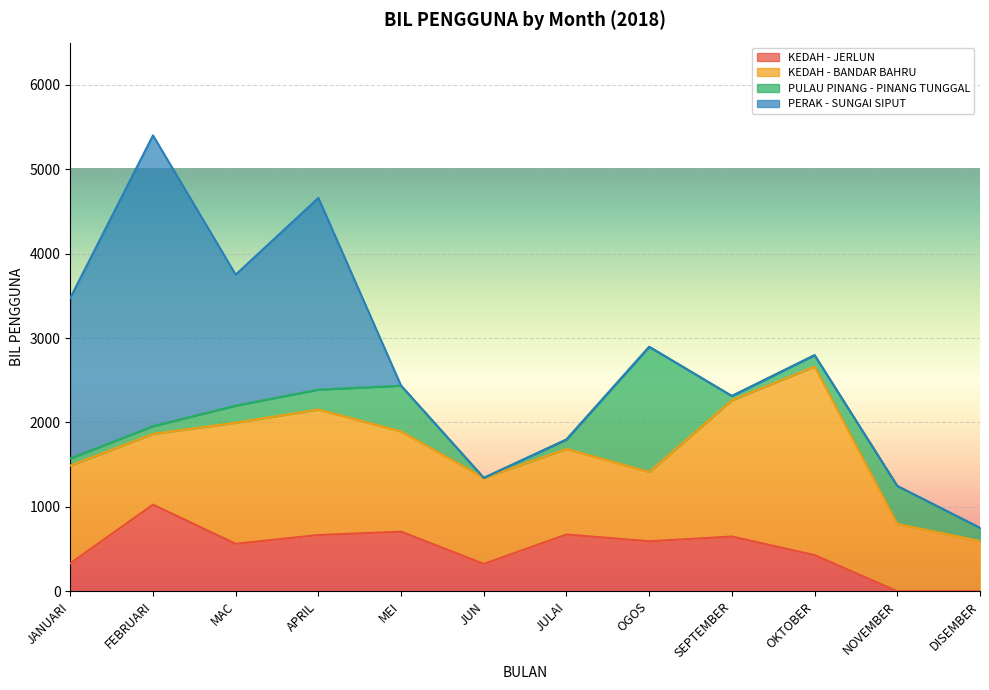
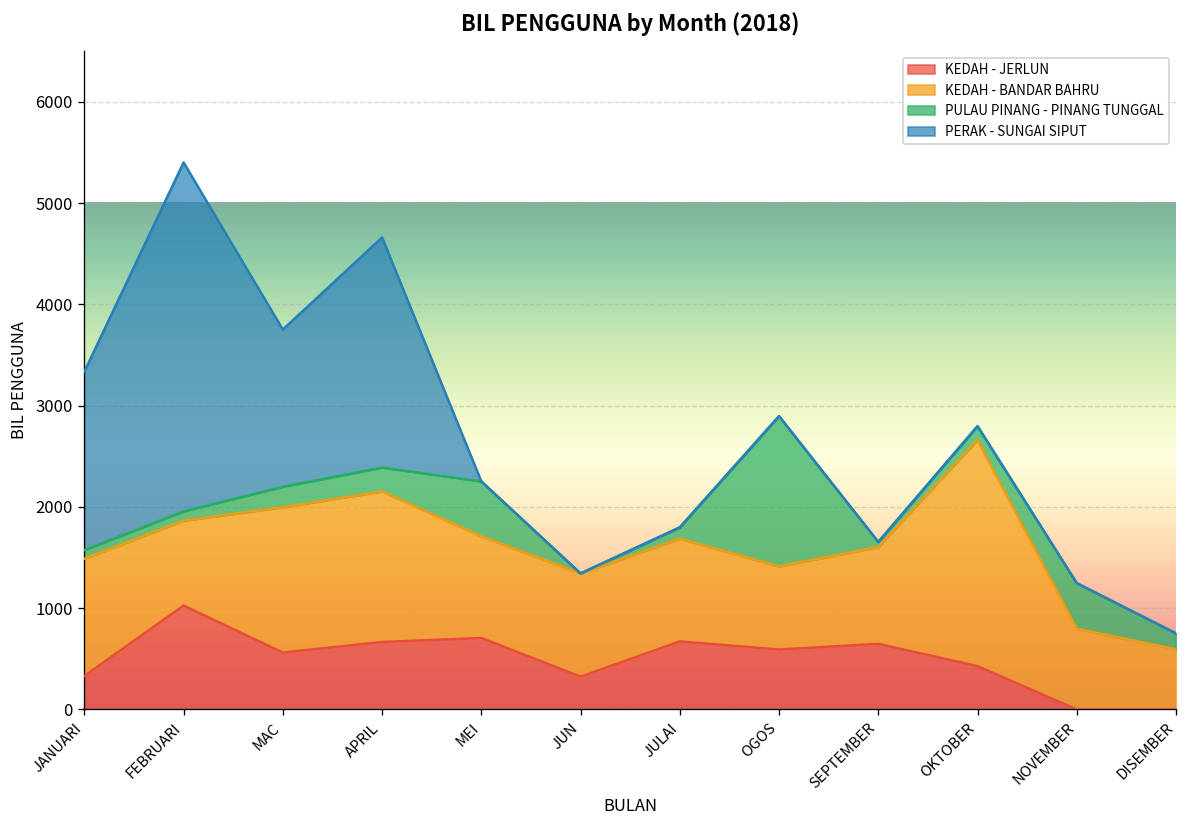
  {
    "KEDAH - JERLUN": {
      "JANUARI": 300,
      "FEBRUARI": 1000,
      "MAC": 600,
      "APRIL": 700,
      "MEI": 700,
      "JUN": 300,
      "JULAI": 700,
      "OGOS": 600,
      "SEPTEMBER": 600,
      "OKTOBER": 400,
      "NOVEMBER": 0,
      "DISEMBER": 0
    },
    "KEDAH - BANDAR BAHRU": {
      "JANUARI": 1200,
      "FEBRUARI": 800,
      "MAC": 1400,
      "APRIL": 1500,
-     "MEI": 1200,
+     "MEI": 1000,
      "JULAI": 1000,
      "OGOS": 800,
-     "SEPTEMBER": 1600,
+     "SEPTEMBER": 1000,
      "OKTOBER": 2200,
      "NOVEMBER": 800,
      "DISEMBER": 600
    },
    "PULAU PINANG - PINANG TUNGGAL": {
      "JANUARI": 100,
      "FEBRUARI": 100,
      "MAC": 200,
      "APRIL": 200
    },
    "PERAK - SUNGAI SIPUT": {
-     "JANUARI": 1900,
+     "JANUARI": 1800,
      "FEBRUARI": 3400,
      "MAC": 1600,
      "APRIL": 2300
    }
  }
